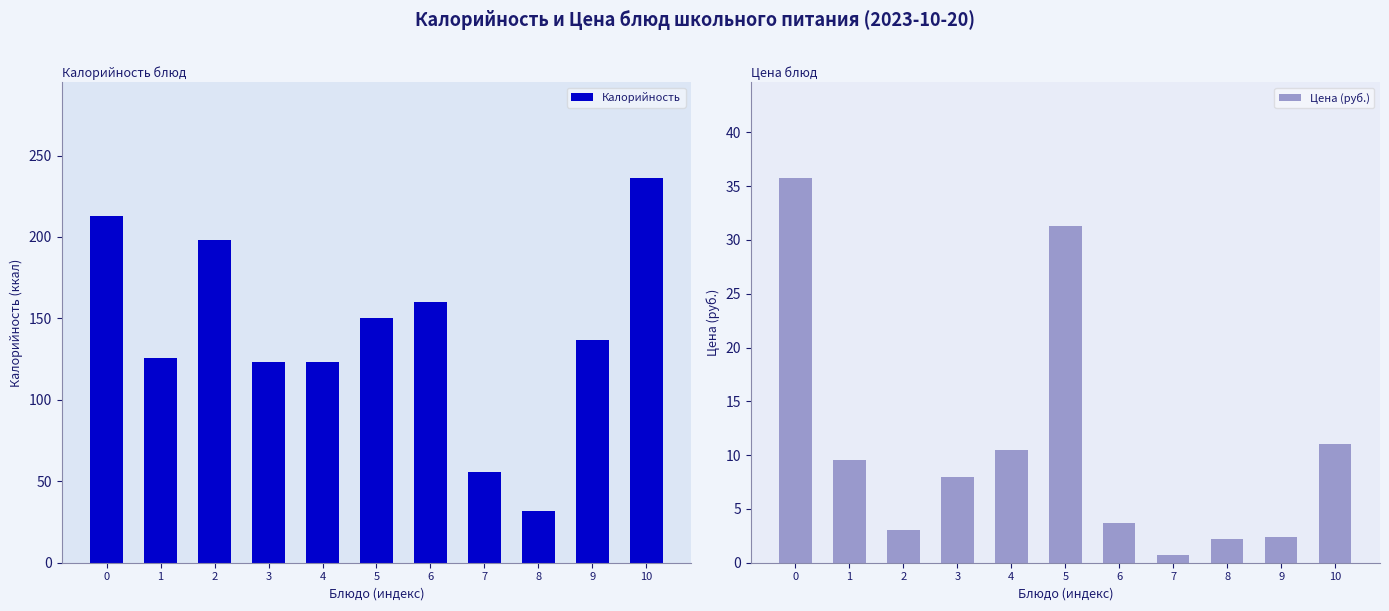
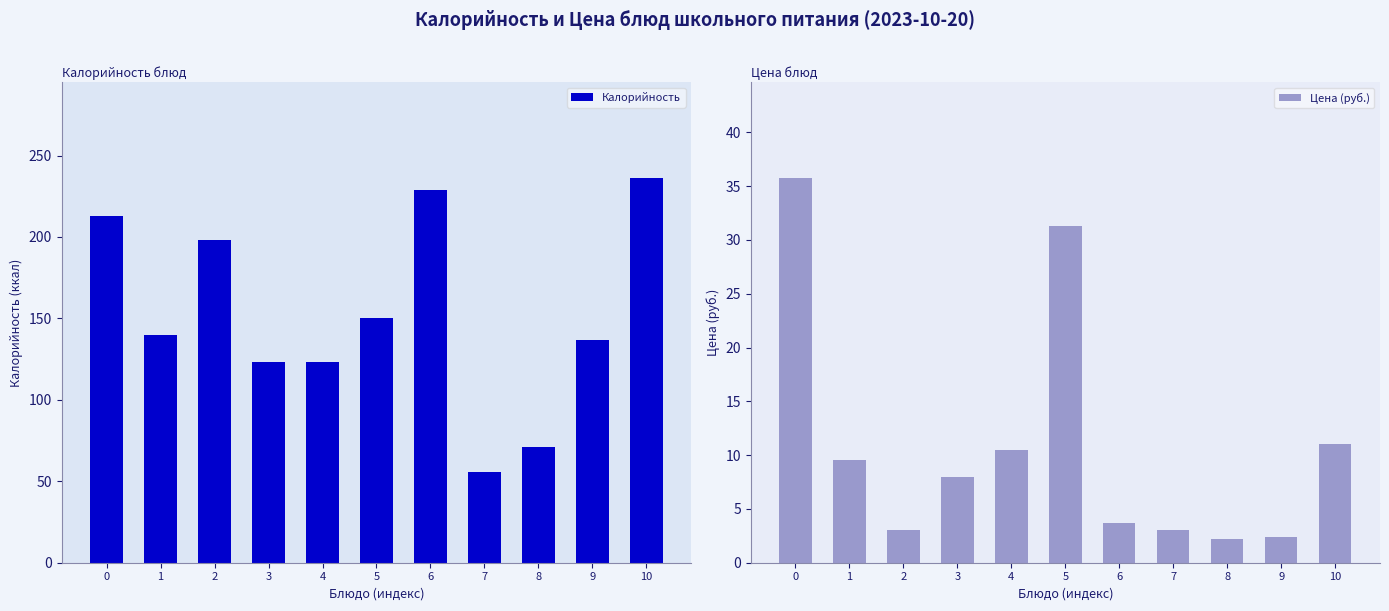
  {
    "Калорийность блюд": {
      "0": 213,
-     "1": 126,
+     "1": 140,
      "2": 198,
      "3": 123,
      "4": 123,
      "5": 150,
-     "6": 160,
+     "6": 229,
      "7": 56,
-     "8": 32,
+     "8": 71,
      "9": 137,
      "10": 236
    },
    "Цена блюд": {
      "0": 35.7,
      "1": 9.6,
      "2": 3.0,
      "3": 8.0,
      "4": 10.5,
      "5": 31.3,
      "6": 3.7,
-     "7": 0.7,
+     "7": 3.0,
      "8": 2.2,
      "9": 2.4,
      "10": 11.0
    }
  }
